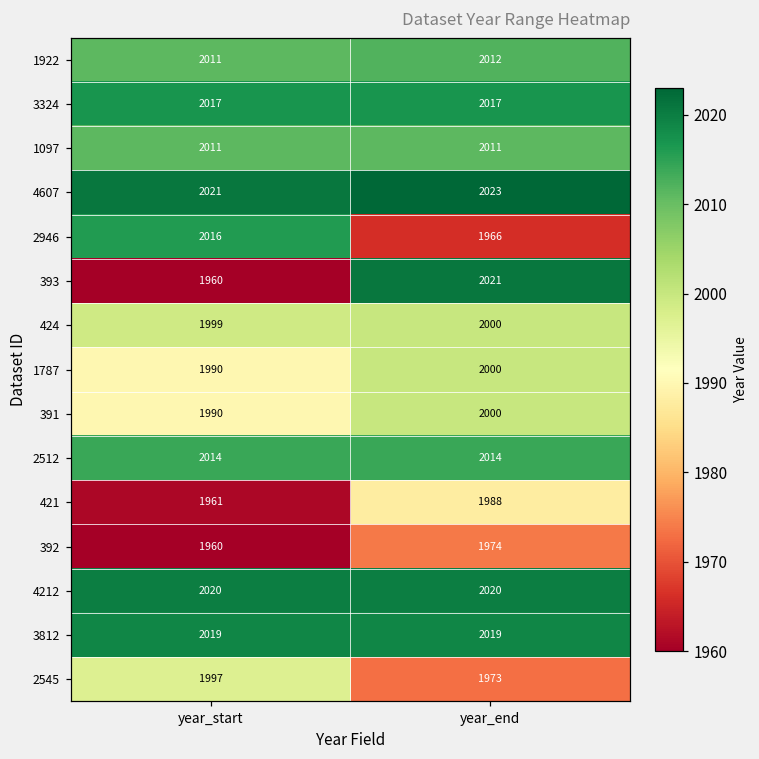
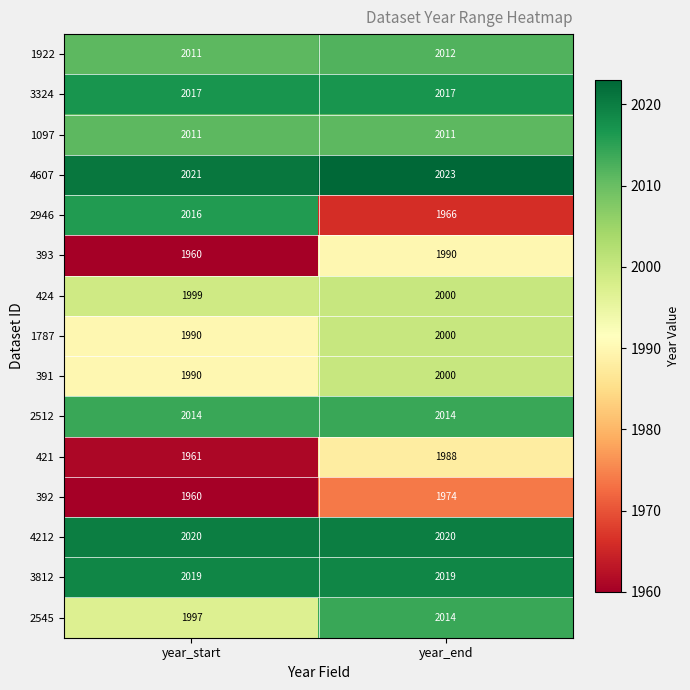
  {
    "1922": {
      "year_start": 2011,
      "year_end": 2012
    },
    "3324": {
      "year_start": 2017,
      "year_end": 2017
    },
    "1097": {
      "year_start": 2011,
      "year_end": 2011
    },
    "4607": {
      "year_start": 2021,
      "year_end": 2023
    },
    "2946": {
      "year_start": 2016,
      "year_end": 1966
    },
    "393": {
      "year_start": 1960,
-     "year_end": 2021
+     "year_end": 1990
    },
    "424": {
      "year_start": 1999,
      "year_end": 2000
    },
    "1787": {
      "year_start": 1990,
      "year_end": 2000
    },
    "391": {
      "year_start": 1990,
      "year_end": 2000
    },
    "2512": {
      "year_start": 2014,
      "year_end": 2014
    },
    "421": {
      "year_start": 1961,
      "year_end": 1988
    },
    "392": {
      "year_start": 1960,
      "year_end": 1974
    },
    "4212": {
      "year_start": 2020,
      "year_end": 2020
    },
    "3812": {
      "year_start": 2019,
      "year_end": 2019
    },
    "2545": {
      "year_start": 1997,
-     "year_end": 1973
+     "year_end": 2014
    }
  }
